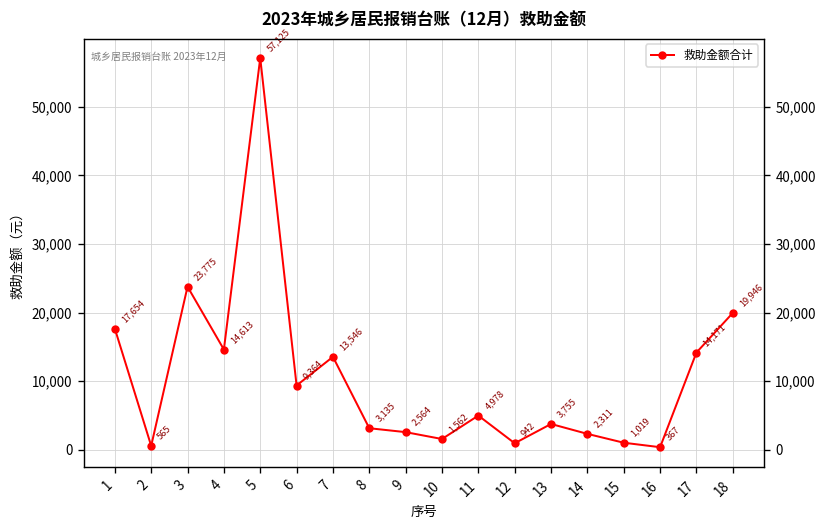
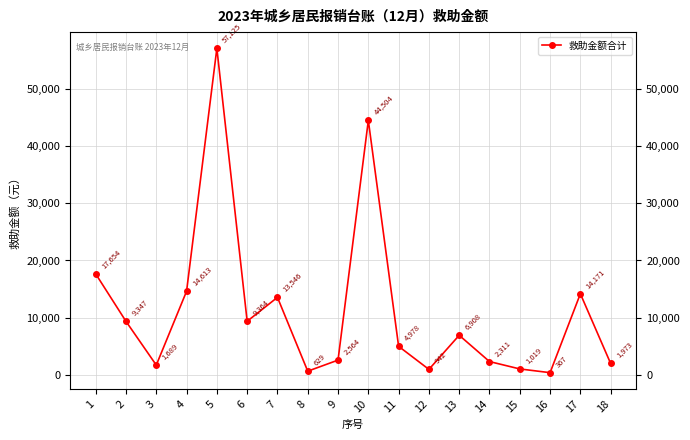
  {
    "1": "17,654",
-   "2": "565",
-   "3": "23,775",
+   "2": "9,347",
+   "3": "1,689",
    "4": "14,613",
    "5": "57,125",
    "6": "9,364",
    "7": "13,546",
-   "8": "3,135",
+   "8": "629",
    "9": "2,564",
-   "10": "1,562",
+   "10": "44,504",
    "11": "4,978",
    "12": "942",
-   "13": "3,755",
+   "13": "6,908",
    "14": "2,311",
    "15": "1,019",
    "16": "367",
    "17": "14,171",
-   "18": "19,946"
+   "18": "1,973"
  }
